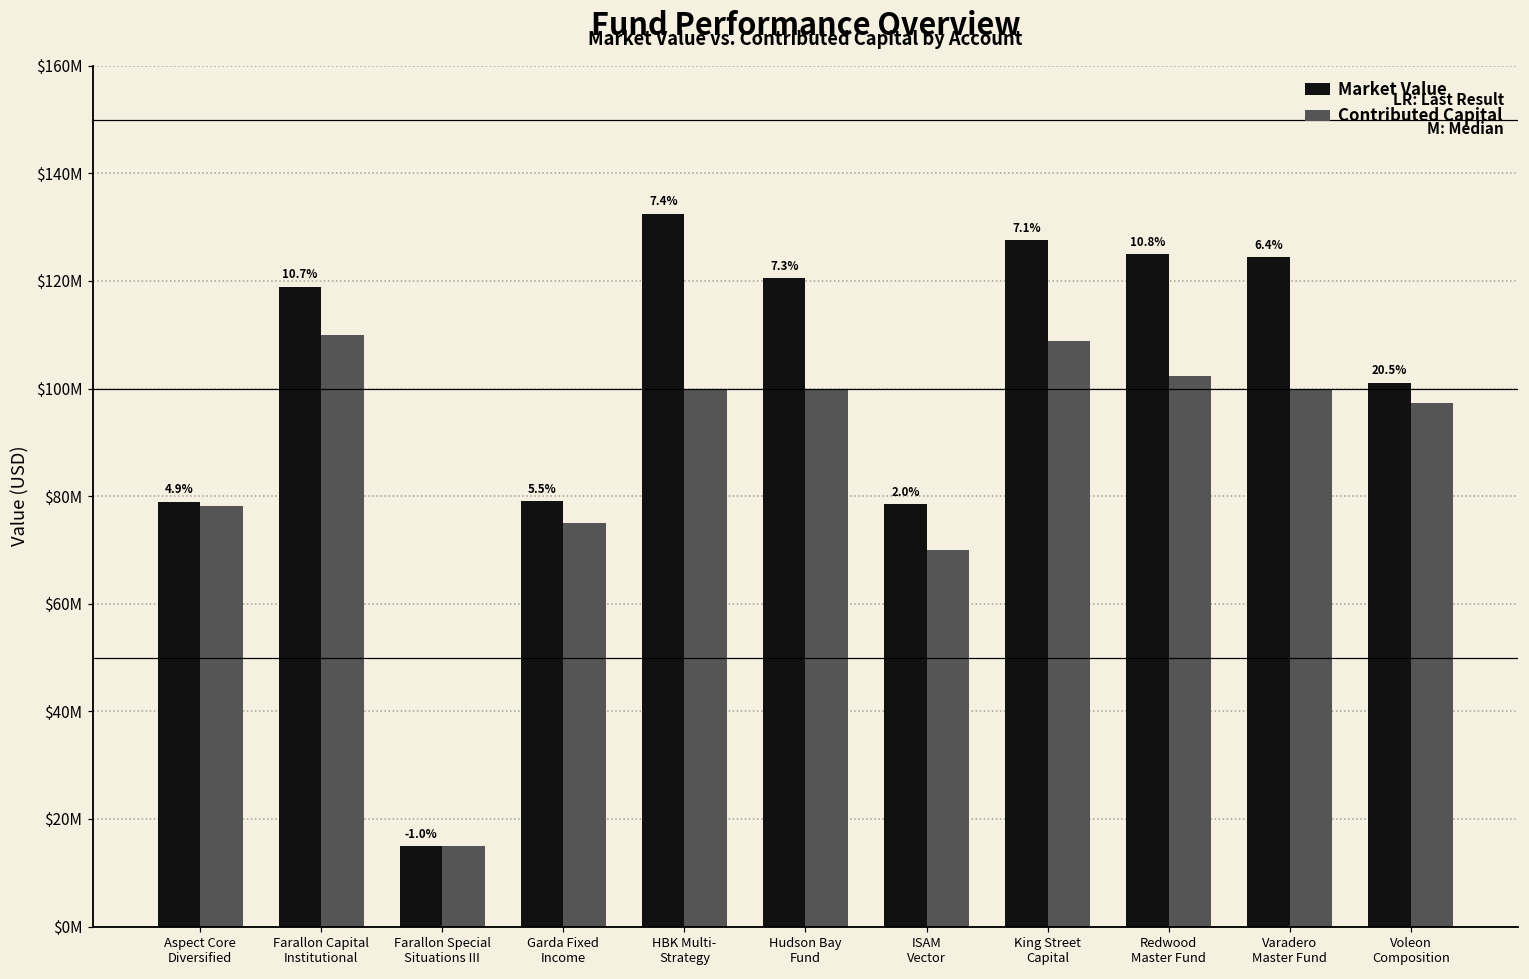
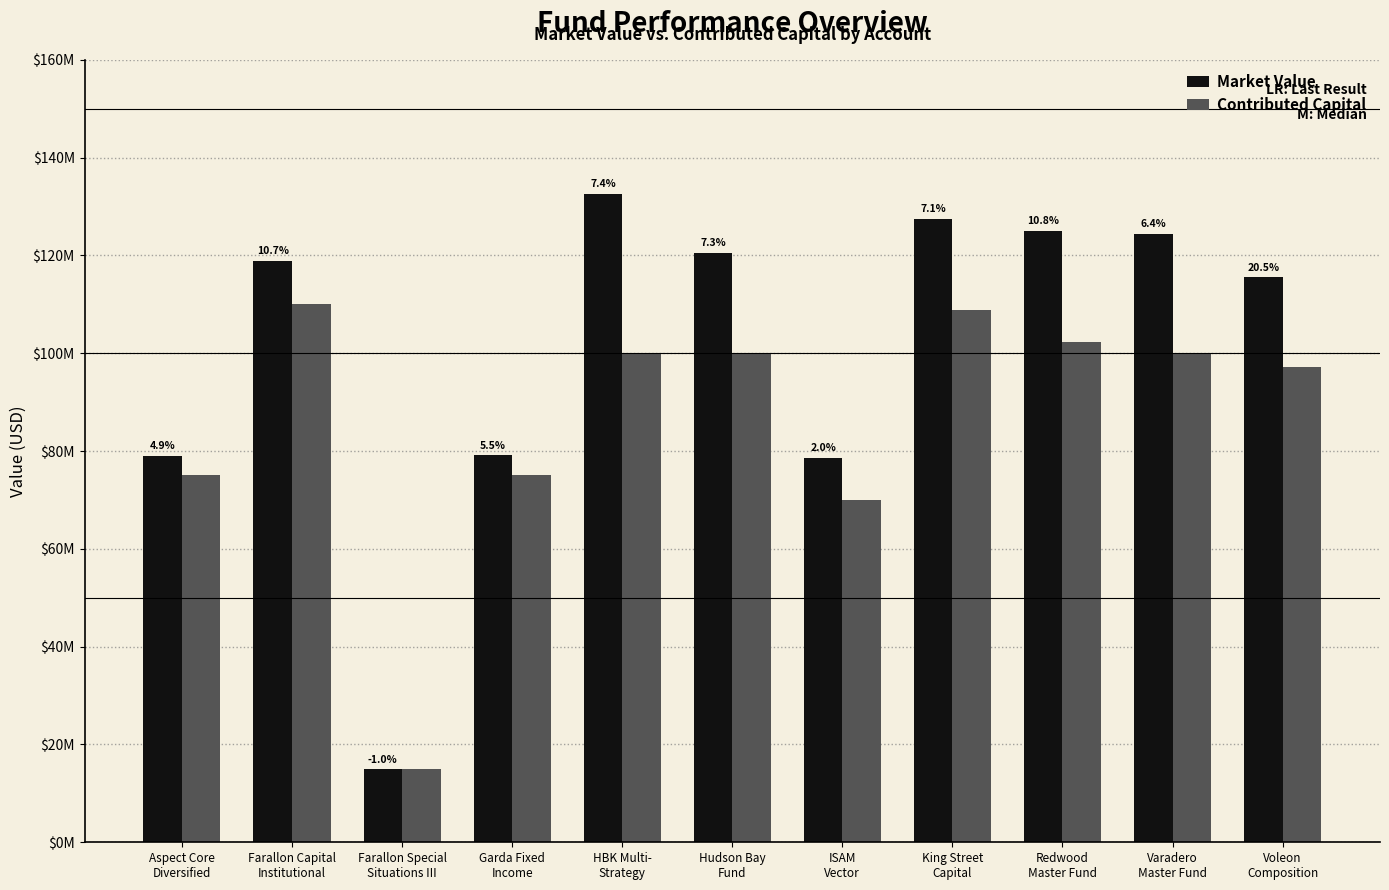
  {
    "Market Value": {
-     "Voleon Composition": "$101000000"
+     "Voleon Composition": "$115000000"
    },
    "Contributed Capital": {
-     "Aspect Core Diversified": "$78000000",
+     "Aspect Core Diversified": "$75000000",
      "Farallon Capital Institutional": "$110000000",
      "Farallon Special Situations III": "$15000000",
      "Garda Fixed Income": "$75000000",
      "HBK Multi- Strategy": "$100000000",
      "Hudson Bay Fund": "$100000000",
      "ISAM Vector": "$70000000",
      "King Street Capital": "$109000000",
      "Redwood Master Fund": "$102000000",
      "Varadero Master Fund": "$100000000",
      "Voleon Composition": "$97000000"
    }
  }
